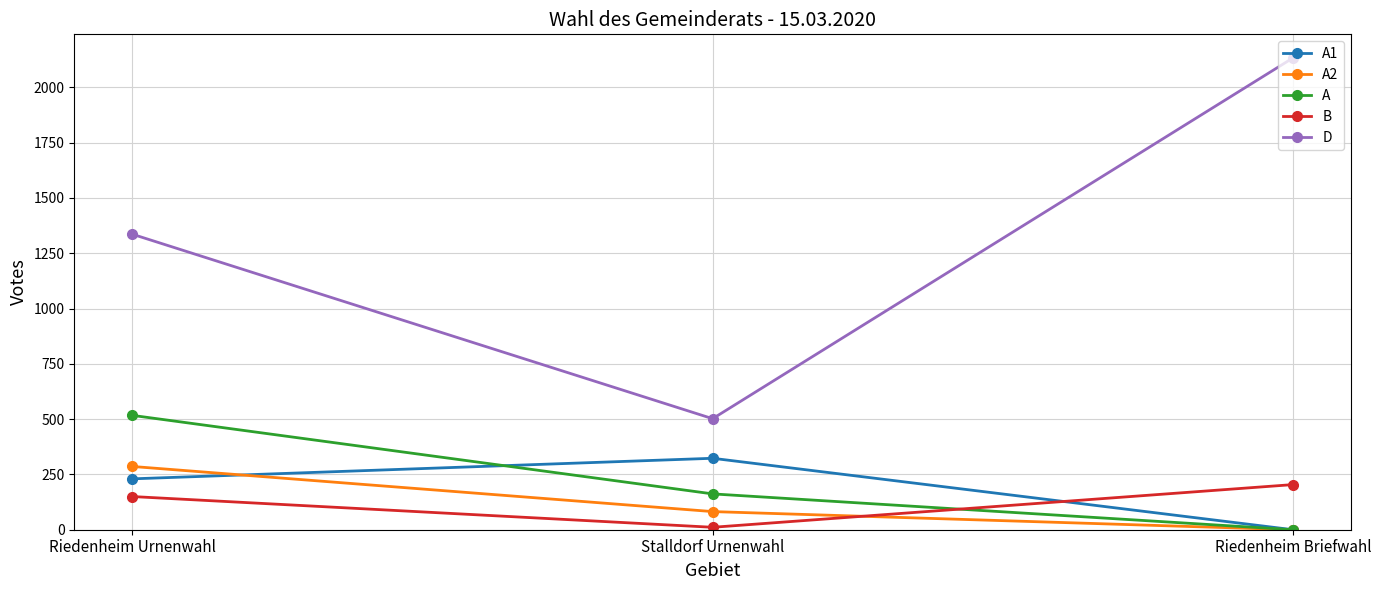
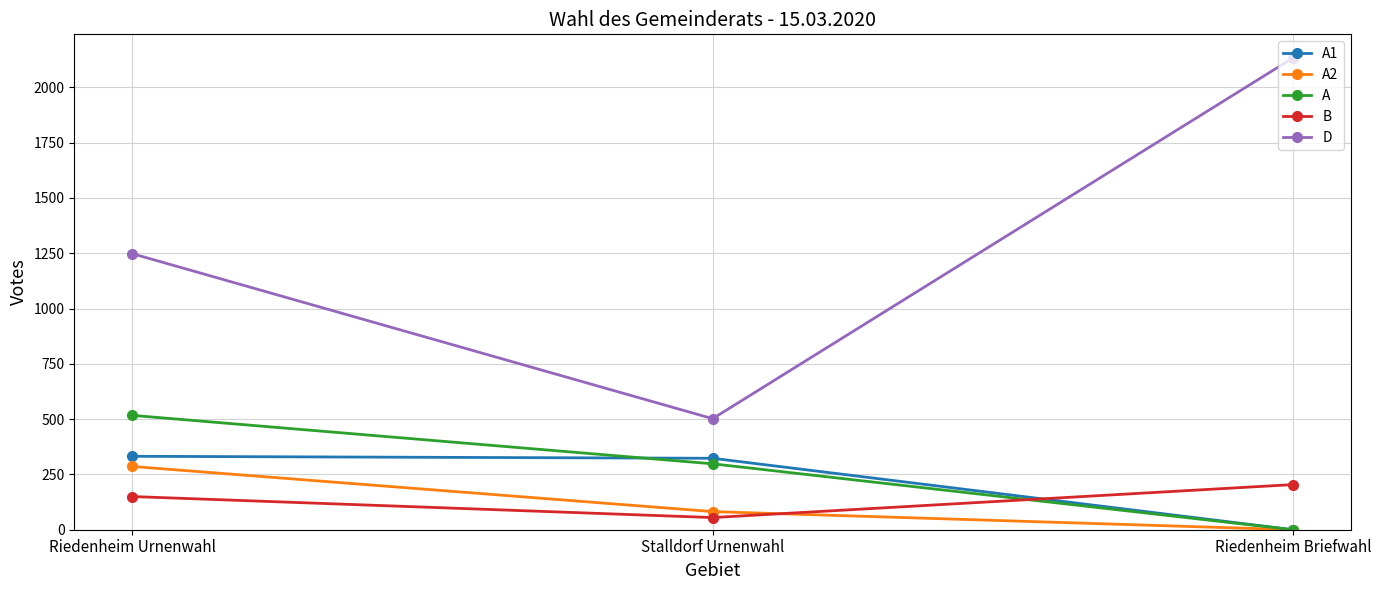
  {
    "A1": {
-     "Riedenheim Urnenwahl": 230,
+     "Riedenheim Urnenwahl": 330,
      "Stalldorf Urnenwahl": 320
    },
    "A2": {
      "Riedenheim Urnenwahl": 290,
      "Stalldorf Urnenwahl": 80
    },
    "A": {
      "Riedenheim Urnenwahl": 520,
-     "Stalldorf Urnenwahl": 160
+     "Stalldorf Urnenwahl": 300
    },
    "B": {
      "Riedenheim Urnenwahl": 150,
-     "Stalldorf Urnenwahl": 10,
+     "Stalldorf Urnenwahl": 60,
      "Riedenheim Briefwahl": 200
    },
    "D": {
-     "Riedenheim Urnenwahl": 1340,
+     "Riedenheim Urnenwahl": 1250,
      "Stalldorf Urnenwahl": 500
    }
  }
